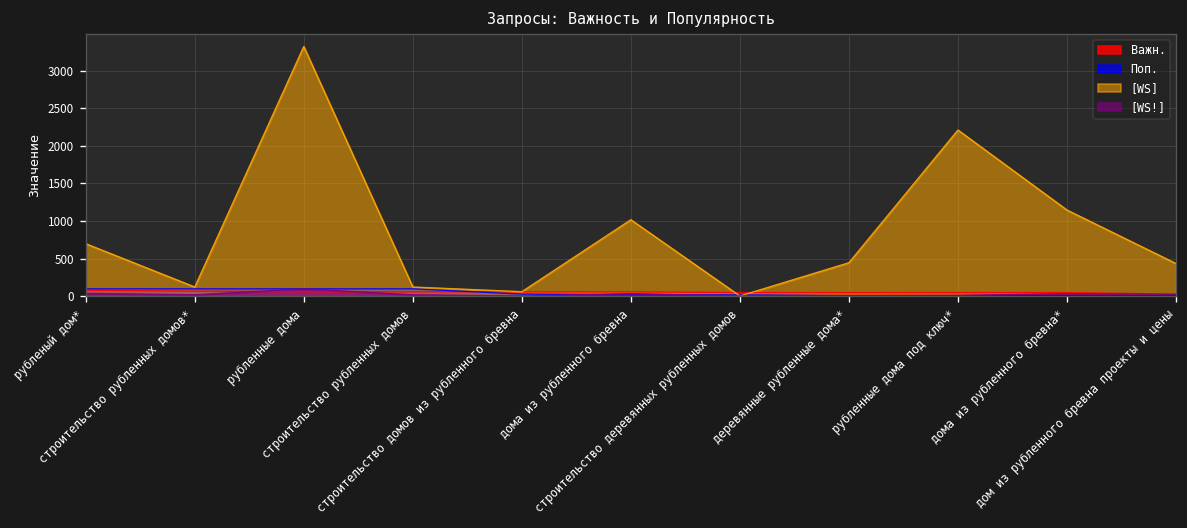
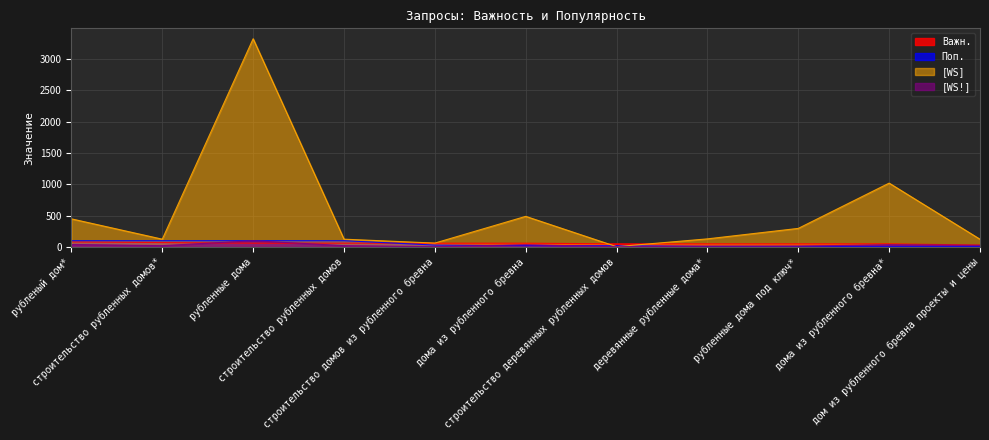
  {
    "[WS]": {
-     "рубленый дом*": 700,
+     "рубленый дом*": 400,
      "рубленные дома": 3300,
-     "дома из рубленного бревна": 1000,
-     "деревянные рубленные дома*": 400,
-     "рубленные дома под ключ*": 2200,
-     "дома из рубленного бревна*": 1100,
-     "дом из рубленного бревна проекты и цены": 400
+     "дома из рубленного бревна": 500,
+     "деревянные рубленные дома*": 100,
+     "рубленные дома под ключ*": 300,
+     "дома из рубленного бревна*": 1000,
+     "дом из рубленного бревна проекты и цены": 100
    },
    "[WS!]": {
      "рубленый дом*": 0,
      "строительство рубленных домов*": 0
    }
  }
